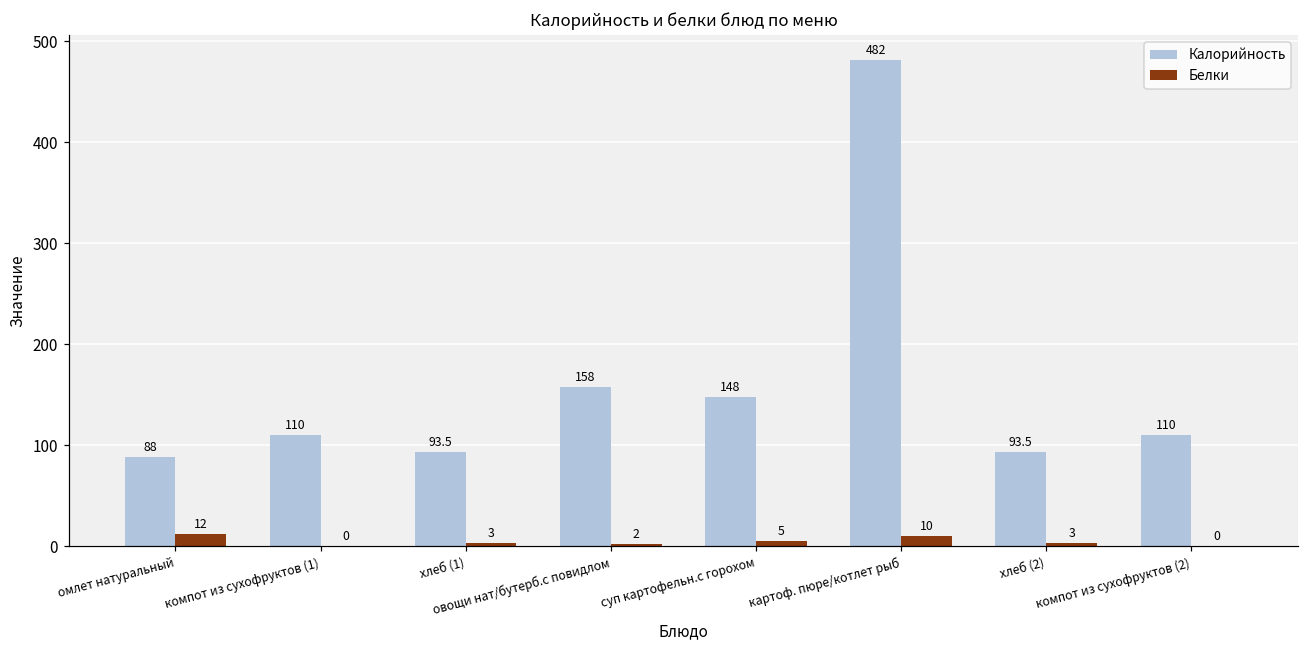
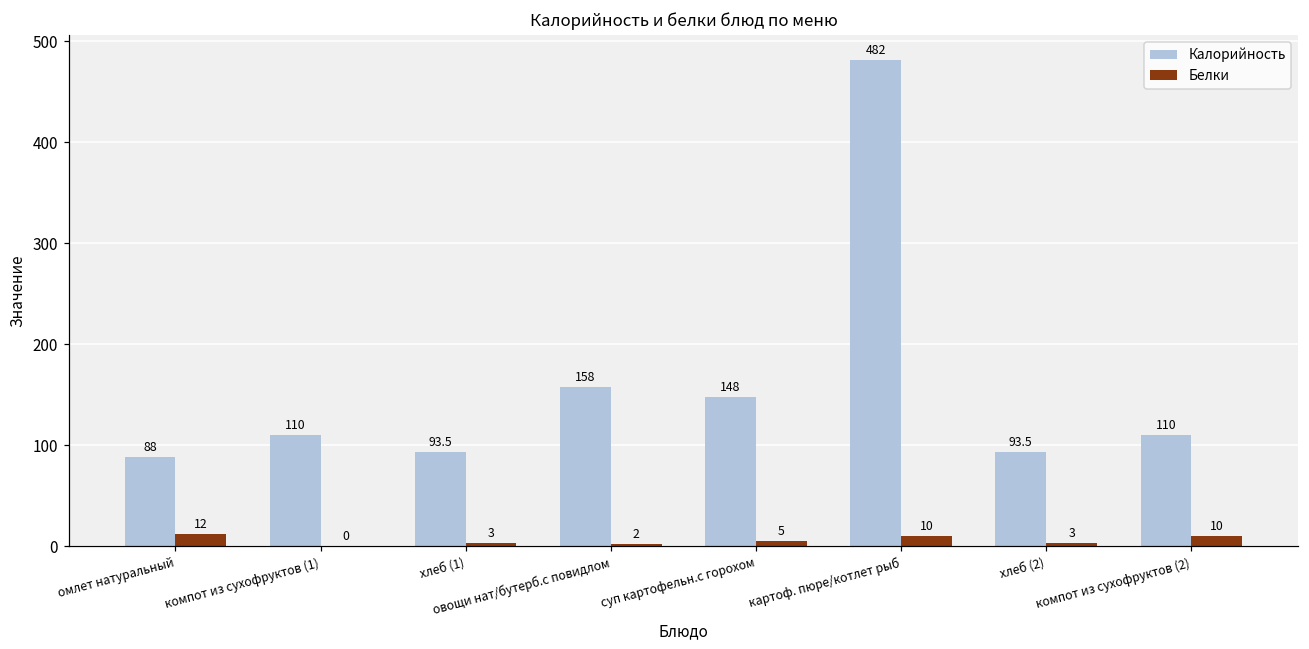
  {
    "Калорийность": {
      "омлет натуральный": 88,
      "компот из сухофруктов (1)": 110,
      "хлеб (1)": 93.5,
      "овощи нат/бутерб.с повидлом": 158,
      "суп картофельн.с горохом": 148,
      "картоф. пюре/котлет рыб": 482,
      "хлеб (2)": 93.5,
      "компот из сухофруктов (2)": 110
    },
    "Белки": {
      "омлет натуральный": 12,
      "компот из сухофруктов (1)": 0,
      "хлеб (1)": 3,
      "овощи нат/бутерб.с повидлом": 2,
      "суп картофельн.с горохом": 5,
      "картоф. пюре/котлет рыб": 10,
      "хлеб (2)": 3,
-     "компот из сухофруктов (2)": 0
+     "компот из сухофруктов (2)": 10
    }
  }
